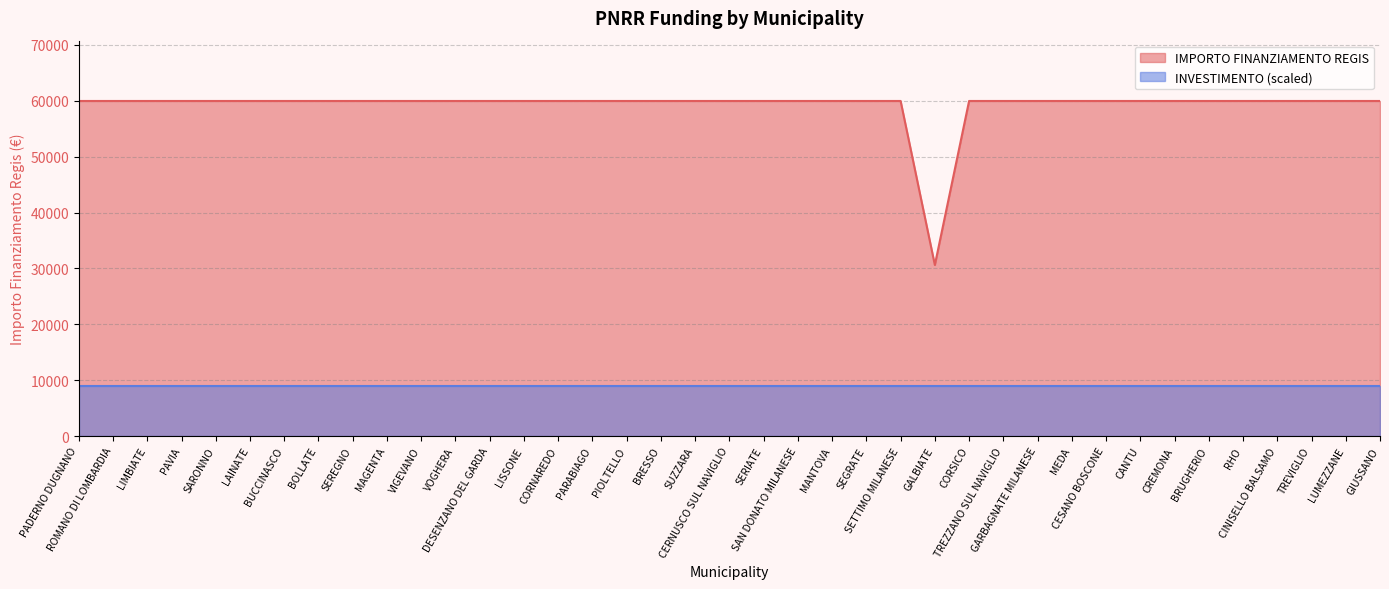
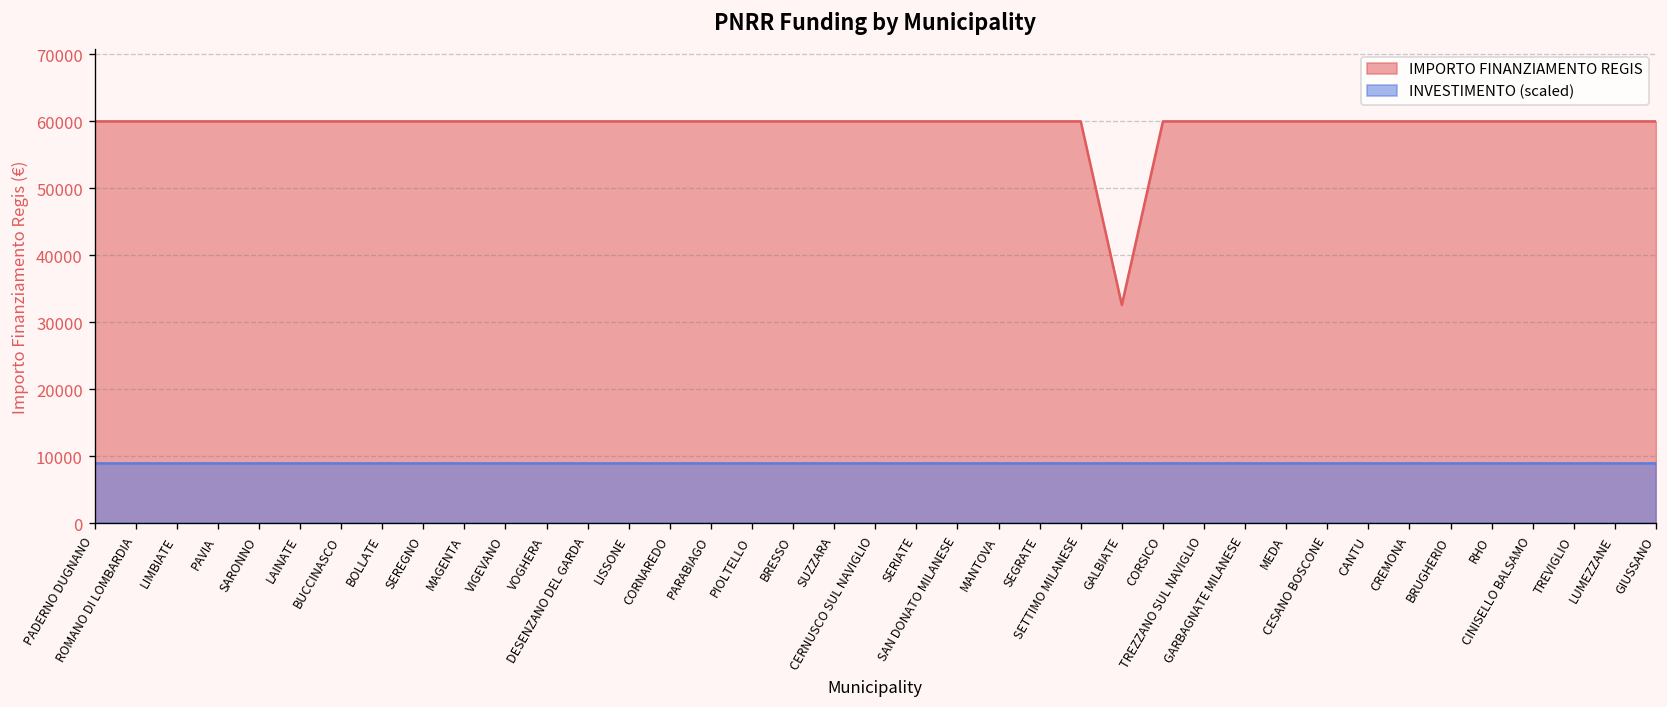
  {
    "IMPORTO FINANZIAMENTO REGIS": {
      "PADERNO DUGNANO": 60000,
      "ROMANO DI LOMBARDIA": 60000,
      "LIMBIATE": 60000,
      "PAVIA": 60000,
      "SARONNO": 60000,
      "LAINATE": 60000,
      "BUCCINASCO": 60000,
      "BOLLATE": 60000,
      "SEREGNO": 60000,
      "MAGENTA": 60000,
      "VIGEVANO": 60000,
      "VOGHERA": 60000,
      "DESENZANO DEL GARDA": 60000,
      "LISSONE": 60000,
      "CORNAREDO": 60000,
      "PARABIAGO": 60000,
      "PIOLTELLO": 60000,
      "BRESSO": 60000,
      "SUZZARA": 60000,
      "CERNUSCO SUL NAVIGLIO": 60000,
      "SERIATE": 60000,
      "SAN DONATO MILANESE": 60000,
      "MANTOVA": 60000,
      "SEGRATE": 60000,
      "SETTIMO MILANESE": 60000,
-     "GALBIATE": 31000,
+     "GALBIATE": 33000,
      "CORSICO": 60000,
      "TREZZANO SUL NAVIGLIO": 60000,
      "GARBAGNATE MILANESE": 60000,
      "MEDA": 60000,
      "CESANO BOSCONE": 60000,
      "CANTU": 60000,
      "CREMONA": 60000,
      "BRUGHERIO": 60000,
      "RHO": 60000,
      "CINISELLO BALSAMO": 60000,
      "TREVIGLIO": 60000,
      "LUMEZZANE": 60000,
      "GIUSSANO": 60000
    },
    "INVESTIMENTO (scaled)": {
      "PADERNO DUGNANO": 9000,
      "ROMANO DI LOMBARDIA": 9000,
      "LIMBIATE": 9000,
      "PAVIA": 9000,
      "SARONNO": 9000,
      "LAINATE": 9000,
      "BUCCINASCO": 9000,
      "BOLLATE": 9000,
      "SEREGNO": 9000,
      "MAGENTA": 9000,
      "VIGEVANO": 9000,
      "VOGHERA": 9000,
      "DESENZANO DEL GARDA": 9000,
      "LISSONE": 9000,
      "CORNAREDO": 9000,
      "PARABIAGO": 9000,
      "PIOLTELLO": 9000,
      "BRESSO": 9000,
      "SUZZARA": 9000,
      "CERNUSCO SUL NAVIGLIO": 9000,
      "SERIATE": 9000,
      "SAN DONATO MILANESE": 9000,
      "MANTOVA": 9000,
      "SEGRATE": 9000,
      "SETTIMO MILANESE": 9000,
      "GALBIATE": 9000,
      "CORSICO": 9000,
      "TREZZANO SUL NAVIGLIO": 9000,
      "GARBAGNATE MILANESE": 9000,
      "MEDA": 9000,
      "CESANO BOSCONE": 9000,
      "CANTU": 9000,
      "CREMONA": 9000,
      "BRUGHERIO": 9000,
      "RHO": 9000,
      "CINISELLO BALSAMO": 9000,
      "TREVIGLIO": 9000,
      "LUMEZZANE": 9000,
      "GIUSSANO": 9000
    }
  }
